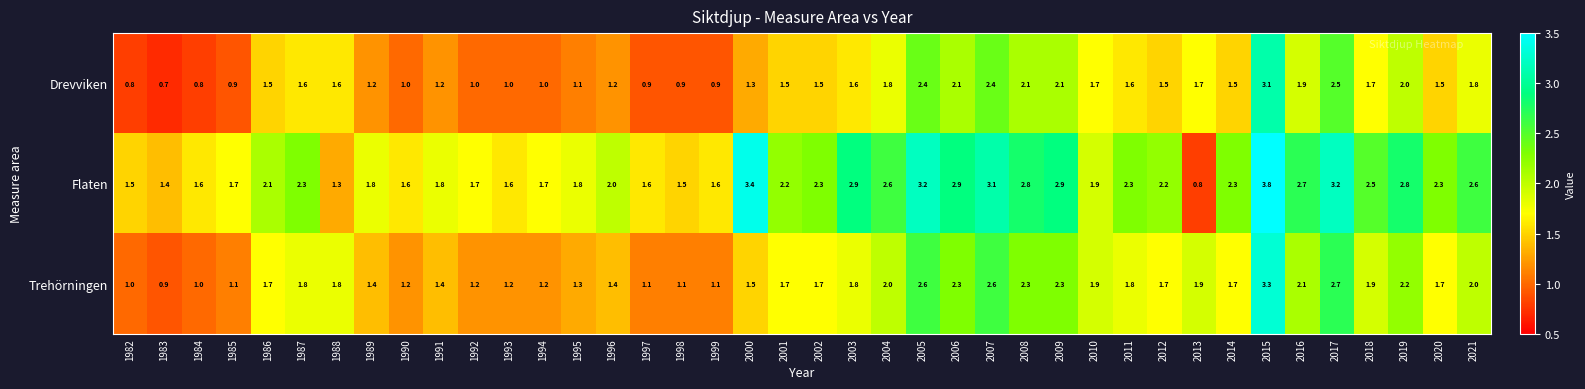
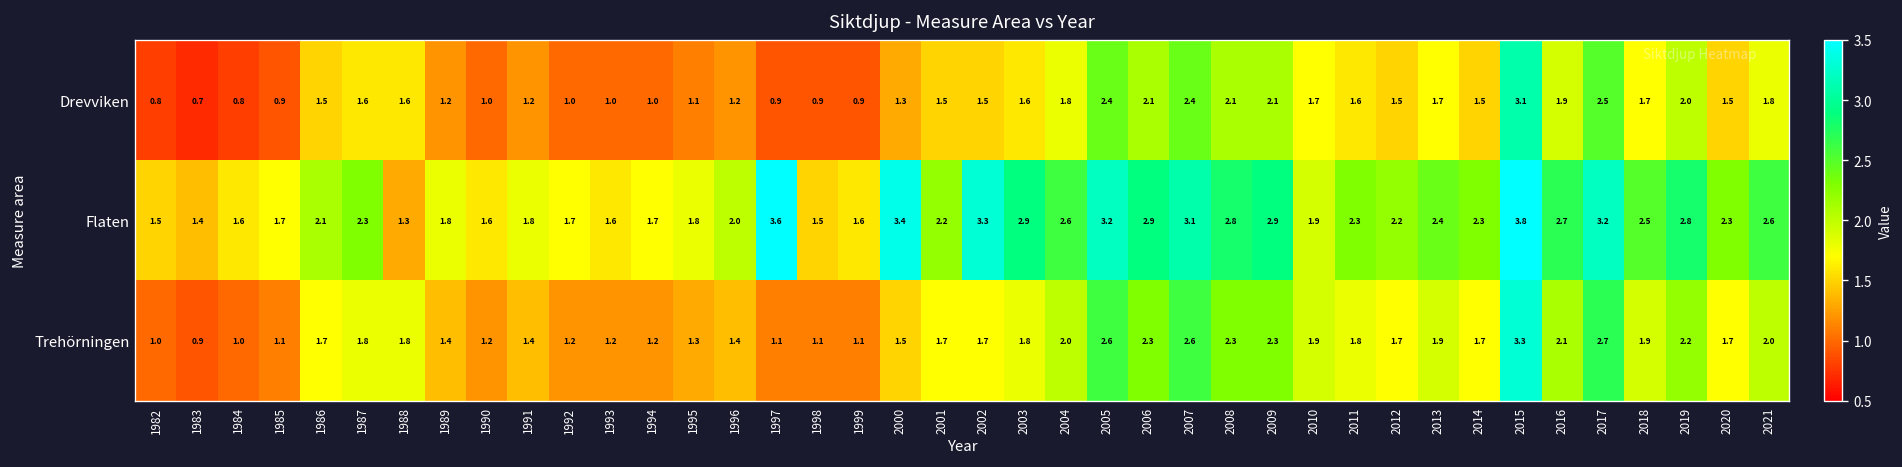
  {
    "Drevviken": {
      "1982": 0.8,
      "1983": 0.7,
      "1984": 0.8,
      "1985": 0.9,
      "1986": 1.5,
      "1987": 1.6,
      "1988": 1.6,
      "1989": 1.2,
      "1990": 1.0,
      "1991": 1.2,
      "1992": 1.0,
      "1993": 1.0,
      "1994": 1.0,
      "1995": 1.1,
      "1996": 1.2,
      "1997": 0.9,
      "1998": 0.9,
      "1999": 0.9,
      "2000": 1.3,
      "2001": 1.5,
      "2002": 1.5,
      "2003": 1.6,
      "2004": 1.8,
      "2005": 2.4,
      "2006": 2.1,
      "2007": 2.4,
      "2008": 2.1,
      "2009": 2.1,
      "2010": 1.7,
      "2011": 1.6,
      "2012": 1.5,
      "2013": 1.7,
      "2014": 1.5,
      "2015": 3.1,
      "2016": 1.9,
      "2017": 2.5,
      "2018": 1.7,
      "2020": 1.5,
      "2021": 1.8
    },
    "Flaten": {
      "1982": 1.5,
      "1983": 1.4,
      "1984": 1.6,
      "1985": 1.7,
      "1986": 2.1,
      "1987": 2.3,
      "1988": 1.3,
      "1989": 1.8,
      "1990": 1.6,
      "1991": 1.8,
      "1992": 1.7,
      "1993": 1.6,
      "1994": 1.7,
      "1995": 1.8,
      "1996": 2.0,
-     "1997": 1.6,
+     "1997": 3.6,
      "1998": 1.5,
      "1999": 1.6,
      "2000": 3.4,
      "2001": 2.2,
-     "2002": 2.3,
+     "2002": 3.3,
      "2003": 2.9,
      "2004": 2.6,
      "2005": 3.2,
      "2006": 2.9,
      "2007": 3.1,
      "2008": 2.8,
      "2009": 2.9,
      "2010": 1.9,
      "2011": 2.3,
      "2012": 2.2,
-     "2013": 0.8,
+     "2013": 2.4,
      "2014": 2.3,
      "2015": 3.8,
      "2016": 2.7,
      "2017": 3.2,
      "2018": 2.5,
      "2019": 2.8,
      "2020": 2.3,
      "2021": 2.6
    },
    "Trehörningen": {
      "1982": 1.0,
      "1983": 0.9,
      "1984": 1.0,
      "1985": 1.1,
      "1986": 1.7,
      "1987": 1.8,
      "1988": 1.8,
      "1989": 1.4,
      "1990": 1.2,
      "1991": 1.4,
      "1992": 1.2,
      "1993": 1.2,
      "1994": 1.2,
      "1995": 1.3,
      "1996": 1.4,
      "1997": 1.1,
      "1998": 1.1,
      "1999": 1.1,
      "2000": 1.5,
      "2001": 1.7,
      "2002": 1.7,
      "2003": 1.8,
      "2004": 2.0,
      "2005": 2.6,
      "2006": 2.3,
      "2007": 2.6,
      "2008": 2.3,
      "2009": 2.3,
      "2010": 1.9,
      "2011": 1.8,
      "2012": 1.7,
      "2013": 1.9,
      "2014": 1.7,
      "2015": 3.3,
      "2016": 2.1,
      "2017": 2.7,
      "2018": 1.9,
      "2019": 2.2,
      "2020": 1.7,
      "2021": 2.0
    }
  }
